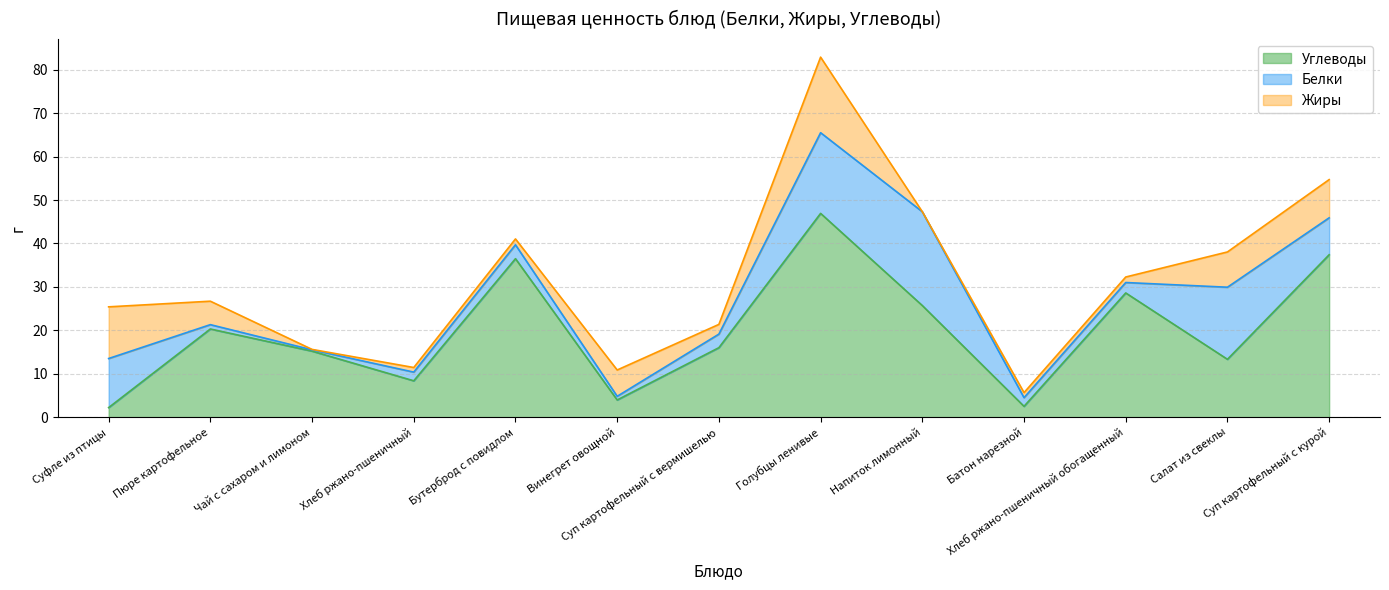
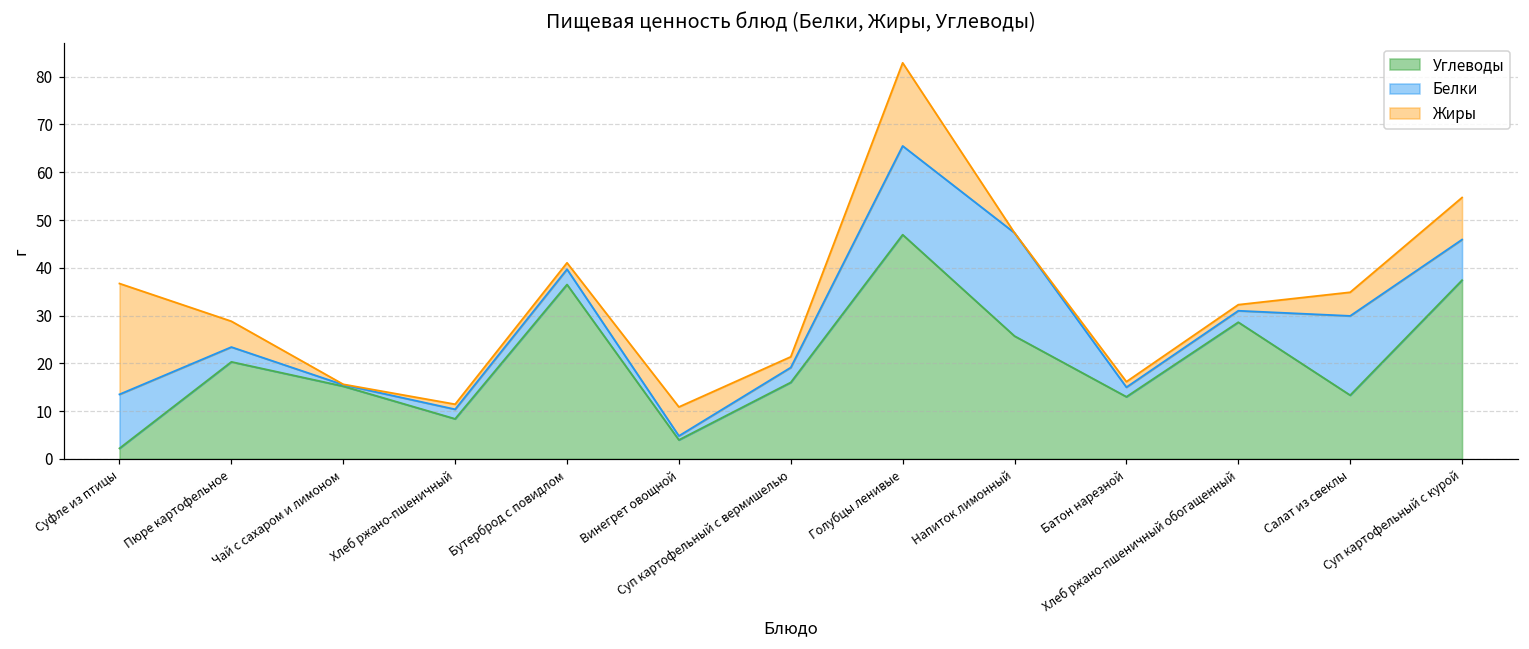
  {
    "Углеводы": {
      "Суфле из птицы": 2,
      "Пюре картофельное": 20,
      "Хлеб ржано-пшеничный": 8,
      "Бутерброд с повидлом": 36,
      "Винегрет овощной": 4,
      "Суп картофельный с вермишелью": 16,
      "Голубцы ленивые": 47,
      "Напиток лимонный": 26,
-     "Батон нарезной": 2,
+     "Батон нарезной": 13,
      "Хлеб ржано-пшеничный обогащенный": 29,
      "Салат из свеклы": 13,
      "Суп картофельный с курой": 37
    },
    "Белки": {
      "Суфле из птицы": 11,
-     "Пюре картофельное": 1,
+     "Пюре картофельное": 3,
      "Хлеб ржано-пшеничный": 2,
      "Бутерброд с повидлом": 3,
      "Винегрет овощной": 1,
      "Суп картофельный с вермишелью": 3,
      "Голубцы ленивые": 19,
      "Батон нарезной": 2,
      "Хлеб ржано-пшеничный обогащенный": 2,
      "Салат из свеклы": 17,
      "Суп картофельный с курой": 9
    },
    "Жиры": {
-     "Суфле из птицы": 12,
+     "Суфле из птицы": 23,
      "Пюре картофельное": 5,
      "Хлеб ржано-пшеничный": 1,
      "Бутерброд с повидлом": 1,
      "Винегрет овощной": 6,
      "Суп картофельный с вермишелью": 2,
      "Голубцы ленивые": 17,
      "Батон нарезной": 1,
      "Хлеб ржано-пшеничный обогащенный": 1,
-     "Салат из свеклы": 8,
+     "Салат из свеклы": 5,
      "Суп картофельный с курой": 9
    }
  }
